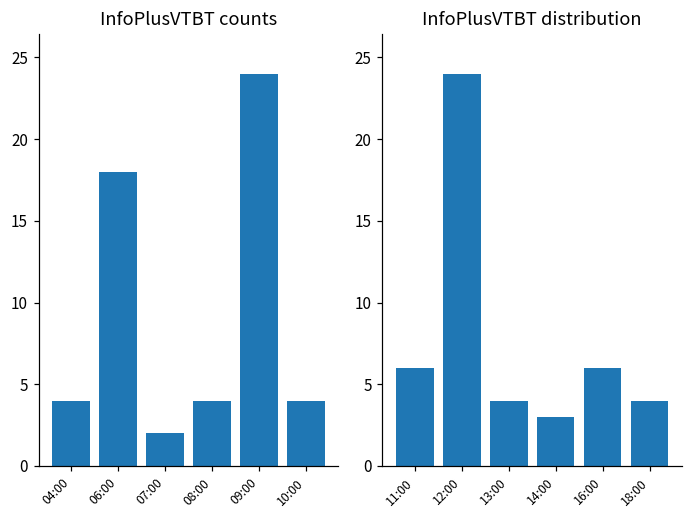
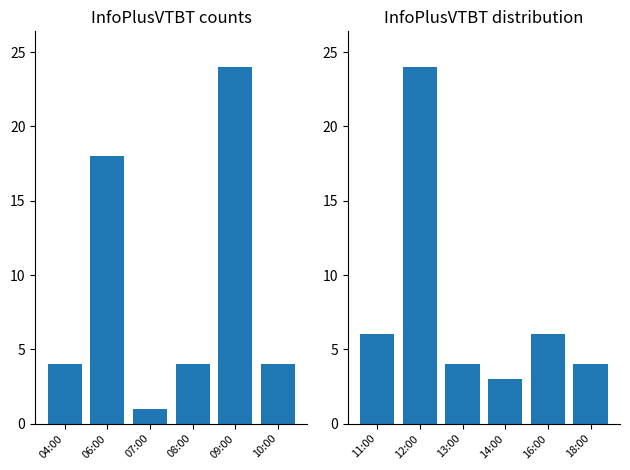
  {
    "InfoPlusVTBT counts": {
      "04:00": 4,
      "06:00": 18,
-     "07:00": 2,
+     "07:00": 1,
      "08:00": 4,
      "09:00": 24,
      "10:00": 4
    },
    "InfoPlusVTBT distribution": {
      "11:00": 6.0,
      "12:00": 24.0,
      "13:00": 4.0,
      "14:00": 3.0,
      "16:00": 6.0,
      "18:00": 4.0
    }
  }
